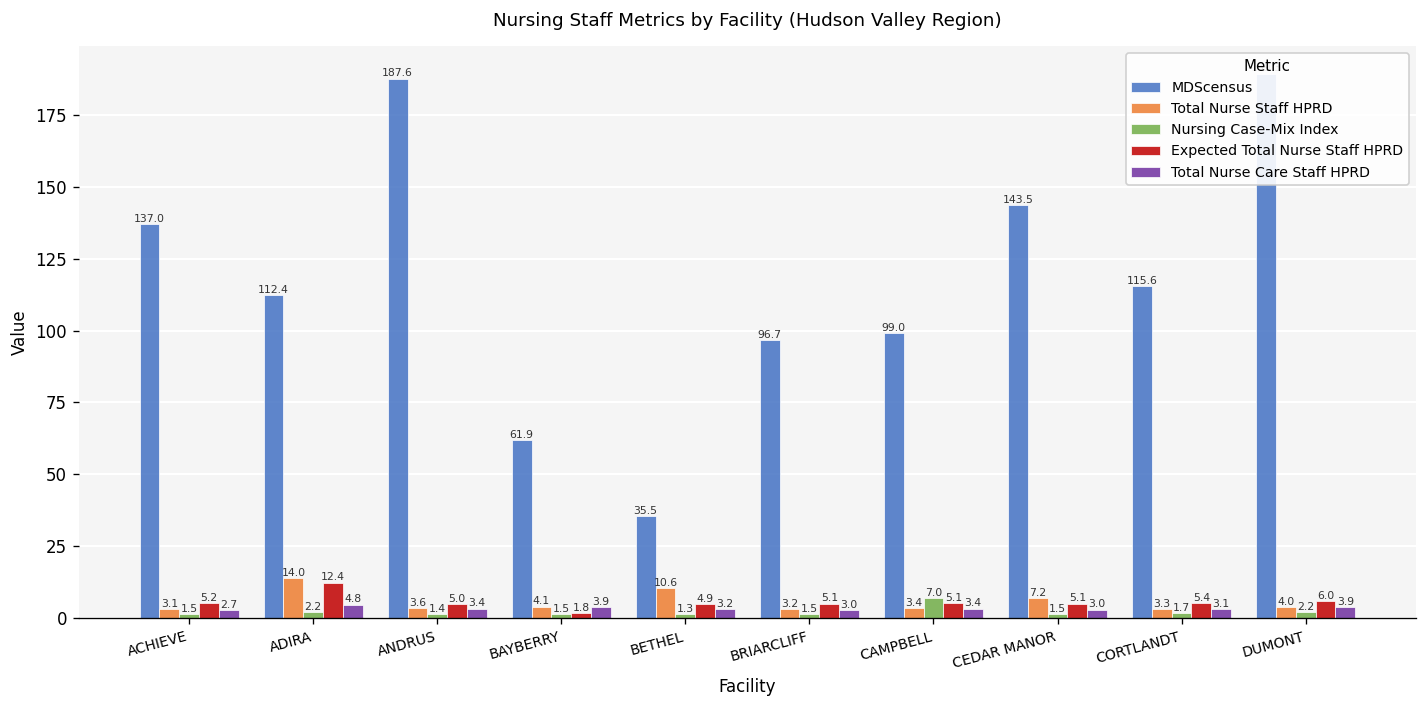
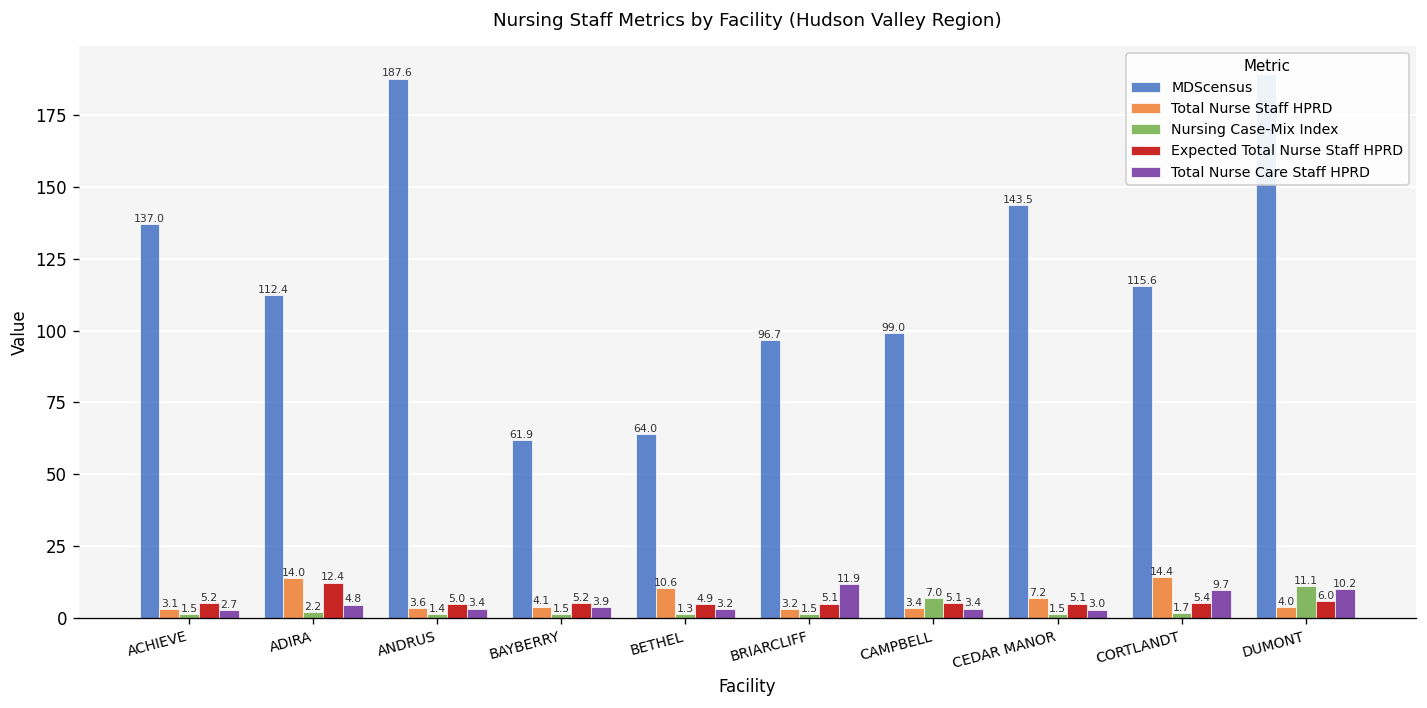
  {
    "MDScensus": {
      "ACHIEVE": 137.0,
      "ADIRA": 112.4,
      "ANDRUS": 187.6,
      "BAYBERRY": 61.9,
-     "BETHEL": 35.5,
+     "BETHEL": 64.0,
      "BRIARCLIFF": 96.7,
      "CAMPBELL": 99.0,
      "CEDAR MANOR": 143.5,
      "CORTLANDT": 115.6
    },
    "Total Nurse Staff HPRD": {
      "ACHIEVE": 3.1,
      "ADIRA": 14.0,
      "ANDRUS": 3.6,
      "BAYBERRY": 4.1,
      "BETHEL": 10.6,
      "BRIARCLIFF": 3.2,
      "CAMPBELL": 3.4,
      "CEDAR MANOR": 7.2,
-     "CORTLANDT": 3.3,
+     "CORTLANDT": 14.4,
      "DUMONT": 4.0
    },
    "Nursing Case-Mix Index": {
      "ACHIEVE": 1.5,
      "ADIRA": 2.2,
      "ANDRUS": 1.4,
      "BAYBERRY": 1.5,
      "BETHEL": 1.3,
      "BRIARCLIFF": 1.5,
      "CAMPBELL": 7.0,
      "CEDAR MANOR": 1.5,
      "CORTLANDT": 1.7,
-     "DUMONT": 2.2
+     "DUMONT": 11.1
    },
    "Expected Total Nurse Staff HPRD": {
      "ACHIEVE": 5.2,
      "ADIRA": 12.4,
      "ANDRUS": 5.0,
-     "BAYBERRY": 1.8,
+     "BAYBERRY": 5.2,
      "BETHEL": 4.9,
      "BRIARCLIFF": 5.1,
      "CAMPBELL": 5.1,
      "CEDAR MANOR": 5.1,
      "CORTLANDT": 5.4,
      "DUMONT": 6.0
    },
    "Total Nurse Care Staff HPRD": {
      "ACHIEVE": 2.7,
      "ADIRA": 4.8,
      "ANDRUS": 3.4,
      "BAYBERRY": 3.9,
      "BETHEL": 3.2,
-     "BRIARCLIFF": 3.0,
+     "BRIARCLIFF": 11.9,
      "CAMPBELL": 3.4,
      "CEDAR MANOR": 3.0,
-     "CORTLANDT": 3.1,
-     "DUMONT": 3.9
+     "CORTLANDT": 9.7,
+     "DUMONT": 10.2
    }
  }
